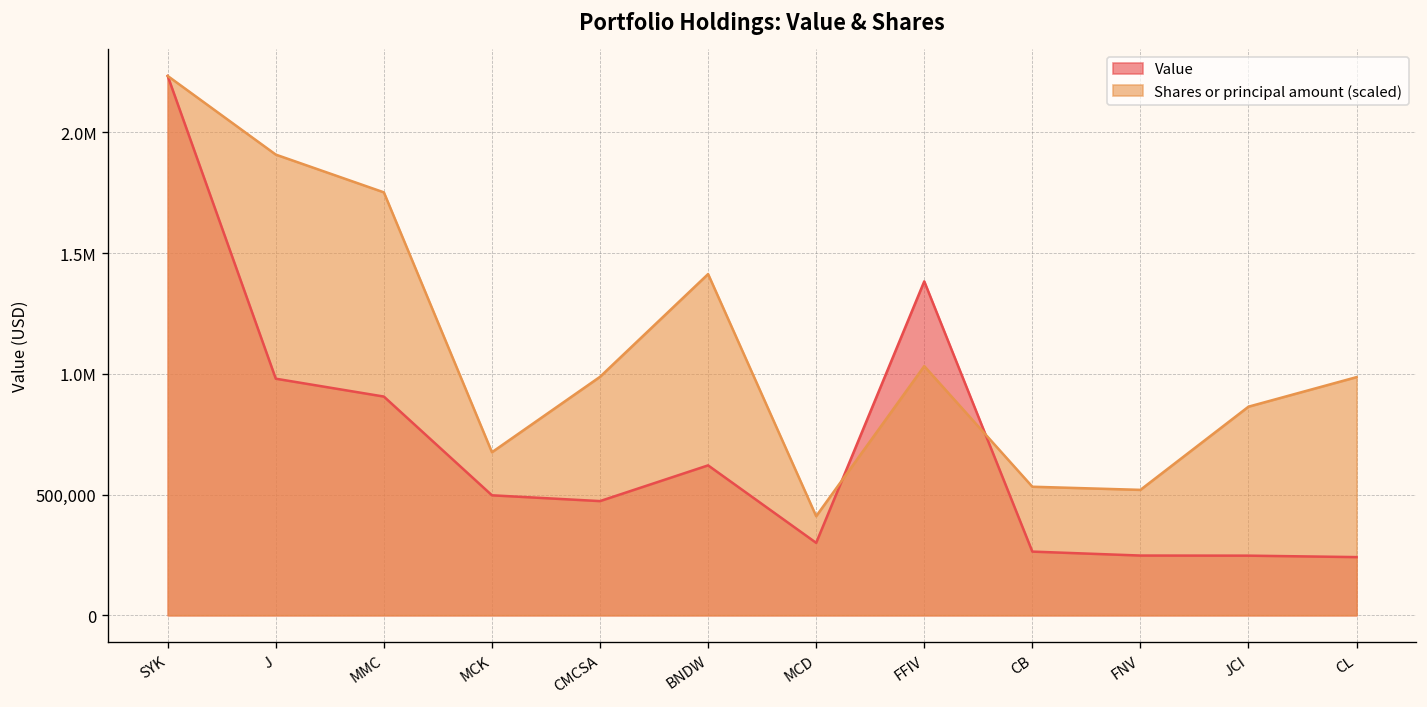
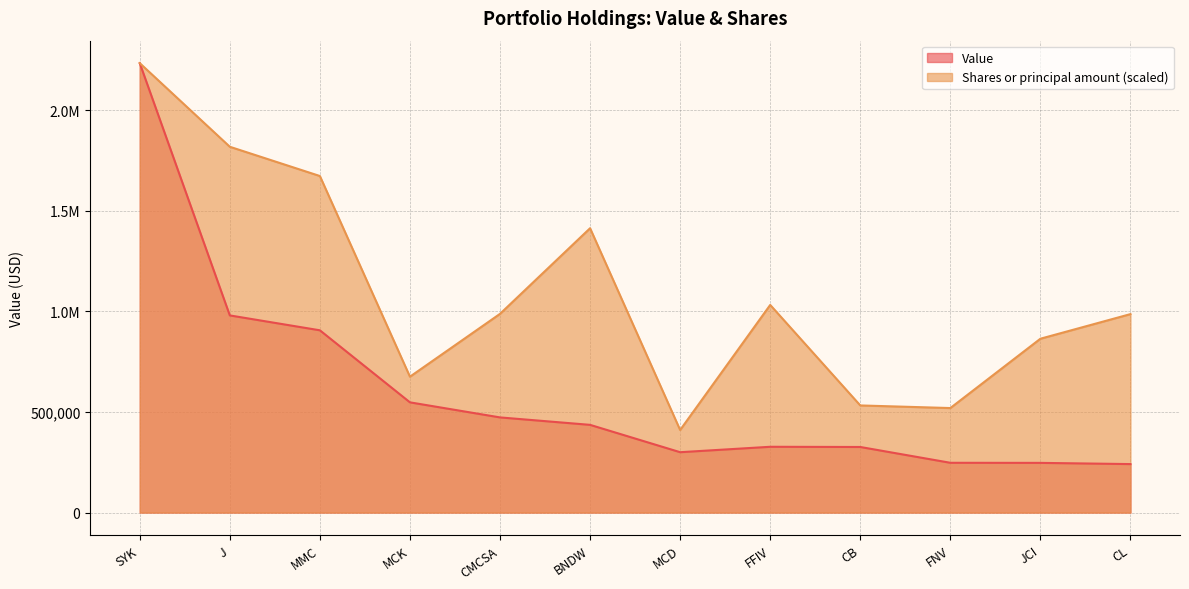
  {
    "Value": {
      "J": "980,000",
      "MMC": "910,000",
-     "MCK": "500,000",
+     "MCK": "550,000",
      "CMCSA": "470,000",
-     "BNDW": "620,000",
+     "BNDW": "440,000",
      "MCD": "300,000",
-     "FFIV": "1,380,000",
-     "CB": "260,000",
+     "FFIV": "330,000",
+     "CB": "330,000",
      "FNV": "250,000",
      "JCI": "250,000",
      "CL": "240,000"
    },
    "Shares or principal amount (scaled)": {
-     "J": "1,910,000",
-     "MMC": "1,750,000",
+     "J": "1,820,000",
+     "MMC": "1,670,000",
      "MCK": "680,000",
      "CMCSA": "990,000",
      "BNDW": "1,410,000",
      "MCD": "410,000",
      "FFIV": "1,030,000",
      "CB": "530,000",
      "FNV": "520,000",
      "JCI": "860,000",
      "CL": "990,000"
    }
  }
